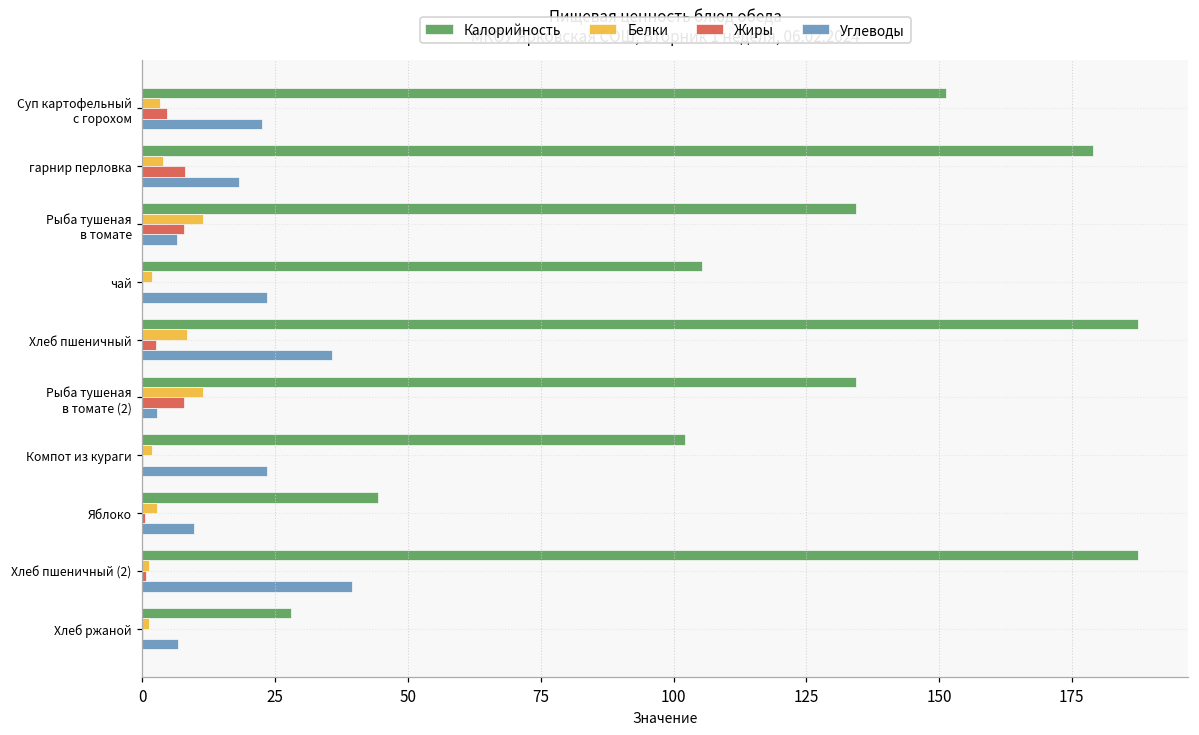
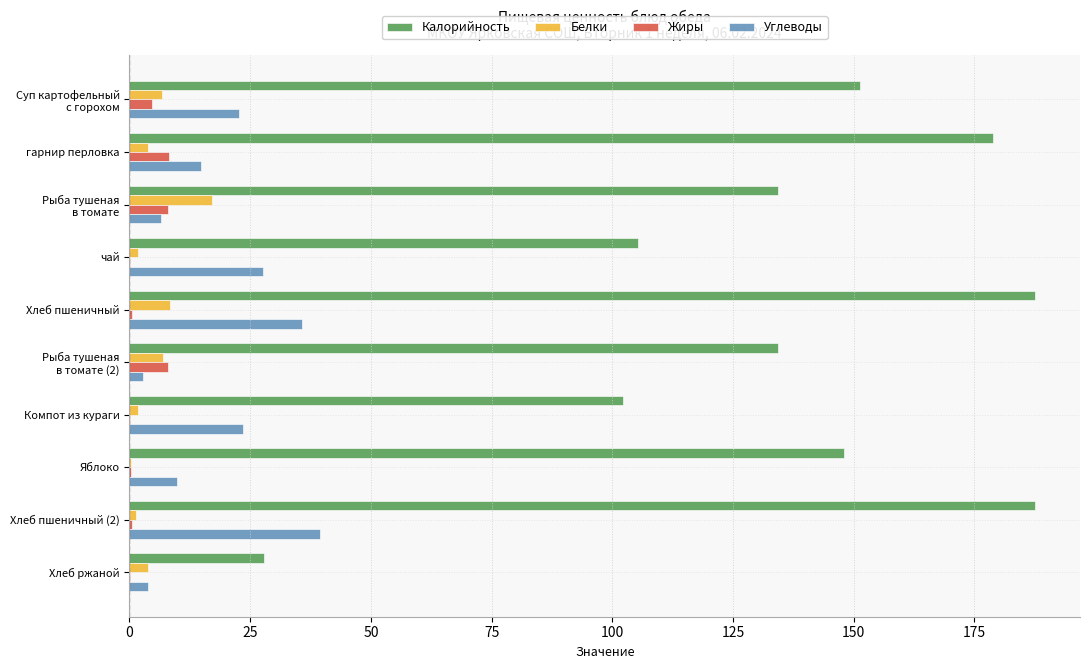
  {
    "Калорийность": {
      "Суп картофельный с горохом": 151,
      "гарнир перловка": 179,
      "Рыба тушеная в томате": 134,
      "чай": 105,
      "Хлеб пшеничный": 188,
      "Рыба тушеная в томате (2)": 134,
      "Компот из кураги": 102,
-     "Яблоко": 44,
+     "Яблоко": 148,
      "Хлеб пшеничный (2)": 188,
      "Хлеб ржаной": 28
    },
    "Белки": {
-     "Суп картофельный с горохом": 3,
+     "Суп картофельный с горохом": 7,
      "гарнир перловка": 4,
-     "Рыба тушеная в томате": 11,
+     "Рыба тушеная в томате": 17,
      "чай": 2,
      "Хлеб пшеничный": 8,
-     "Рыба тушеная в томате (2)": 11,
+     "Рыба тушеная в томате (2)": 7,
      "Компот из кураги": 2,
-     "Яблоко": 3,
+     "Яблоко": 0,
      "Хлеб пшеничный (2)": 1,
-     "Хлеб ржаной": 1
+     "Хлеб ржаной": 4
    },
    "Жиры": {
      "Суп картофельный с горохом": 5,
      "гарнир перловка": 8,
      "Рыба тушеная в томате": 8,
-     "Хлеб пшеничный": 3,
+     "Хлеб пшеничный": 1,
      "Рыба тушеная в томате (2)": 8,
      "Хлеб пшеничный (2)": 1
    },
    "Углеводы": {
      "Суп картофельный с горохом": 23,
-     "гарнир перловка": 18,
+     "гарнир перловка": 15,
      "Рыба тушеная в томате": 7,
-     "чай": 24,
+     "чай": 28,
      "Хлеб пшеничный": 36,
      "Рыба тушеная в томате (2)": 3,
      "Компот из кураги": 24,
      "Яблоко": 10,
      "Хлеб пшеничный (2)": 39,
-     "Хлеб ржаной": 7
+     "Хлеб ржаной": 4
    }
  }
